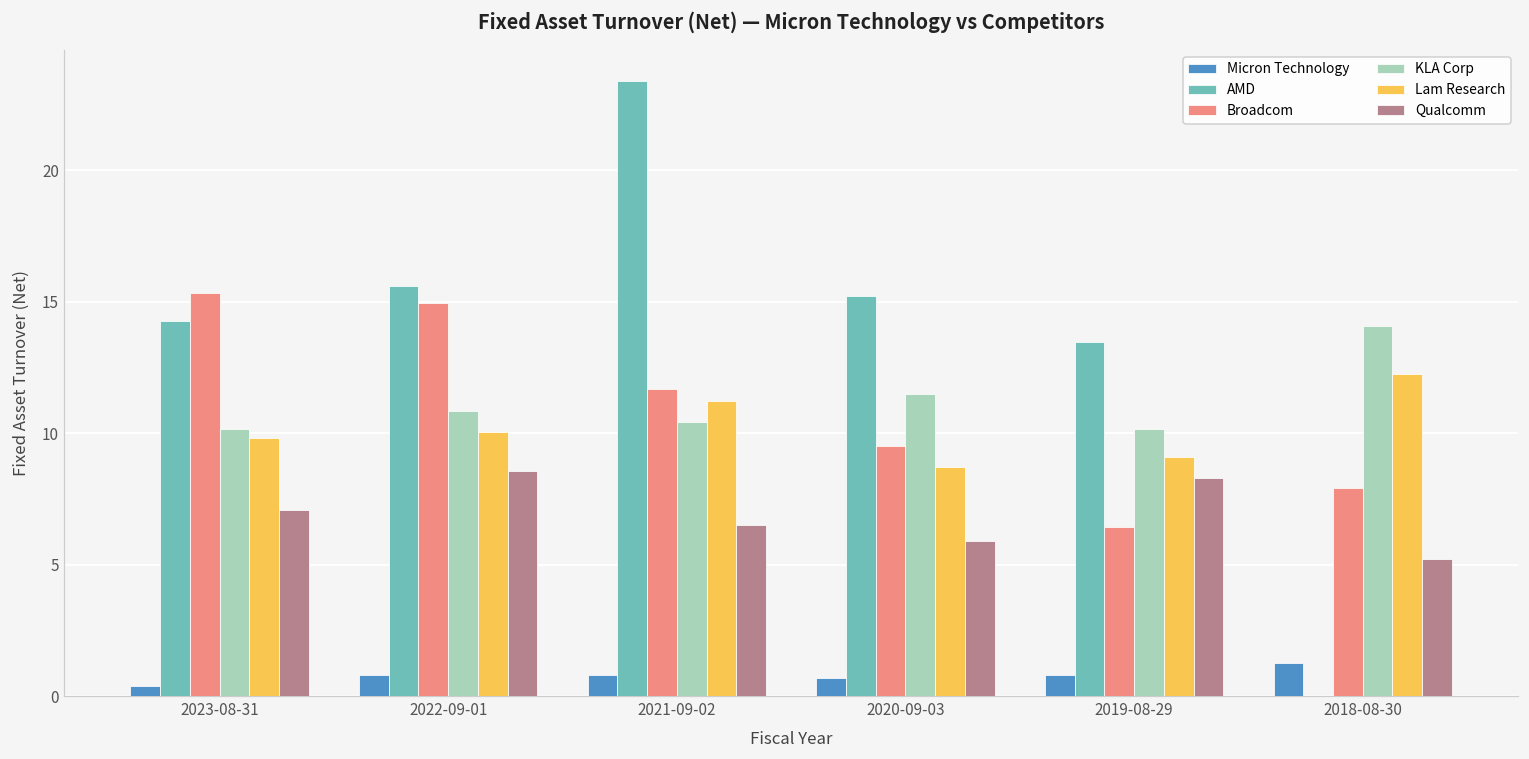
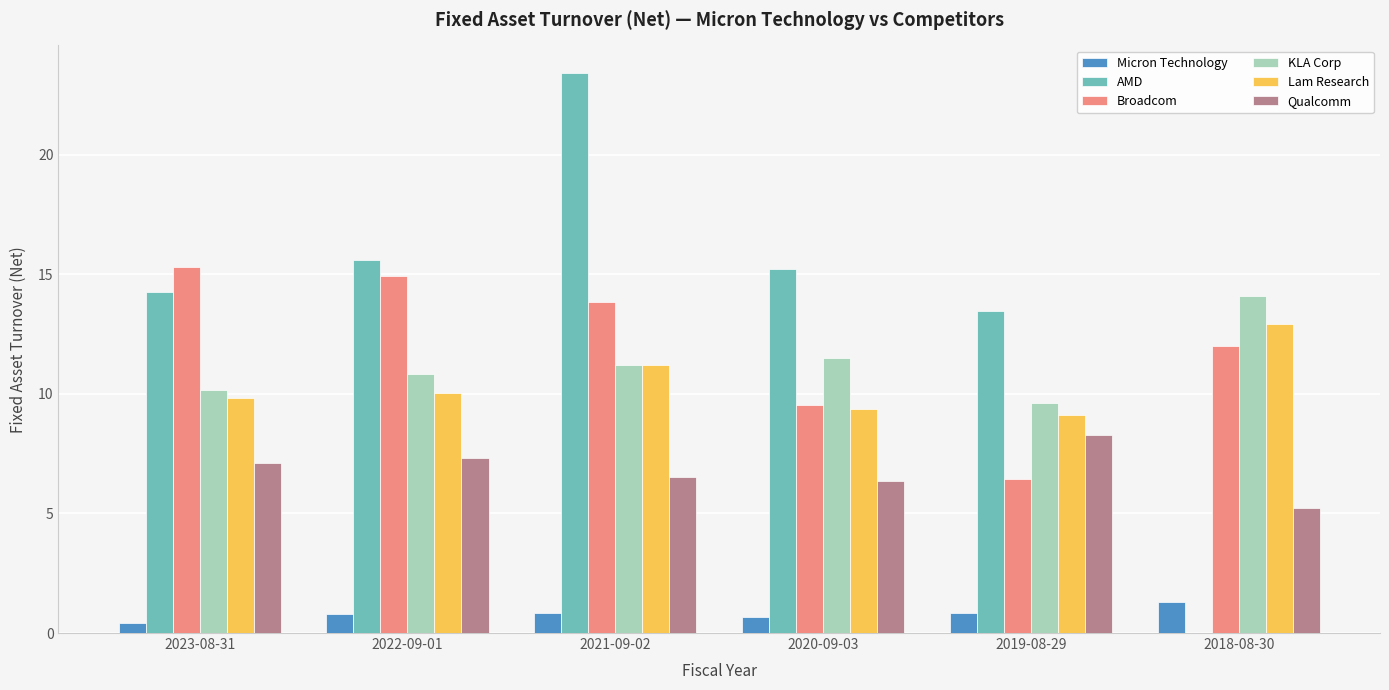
  {
    "Broadcom": {
      "2023-08-31": 15.3,
      "2022-09-01": 14.9,
-     "2021-09-02": 11.7,
+     "2021-09-02": 13.8,
      "2020-09-03": 9.5,
      "2019-08-29": 6.4,
-     "2018-08-30": 7.9
+     "2018-08-30": 12.0
    },
    "KLA Corp": {
      "2023-08-31": 10.2,
      "2022-09-01": 10.8,
-     "2021-09-02": 10.4,
+     "2021-09-02": 11.2,
      "2020-09-03": 11.5,
-     "2019-08-29": 10.2,
+     "2019-08-29": 9.6,
      "2018-08-30": 14.1
    },
    "Lam Research": {
      "2023-08-31": 9.8,
      "2022-09-01": 10.1,
      "2021-09-02": 11.2,
-     "2020-09-03": 8.7,
+     "2020-09-03": 9.4,
      "2019-08-29": 9.1,
-     "2018-08-30": 12.3
+     "2018-08-30": 12.9
    },
    "Qualcomm": {
      "2023-08-31": 7.1,
-     "2022-09-01": 8.6,
+     "2022-09-01": 7.3,
      "2021-09-02": 6.5,
-     "2020-09-03": 5.9,
+     "2020-09-03": 6.3,
      "2019-08-29": 8.3,
      "2018-08-30": 5.2
    }
  }
